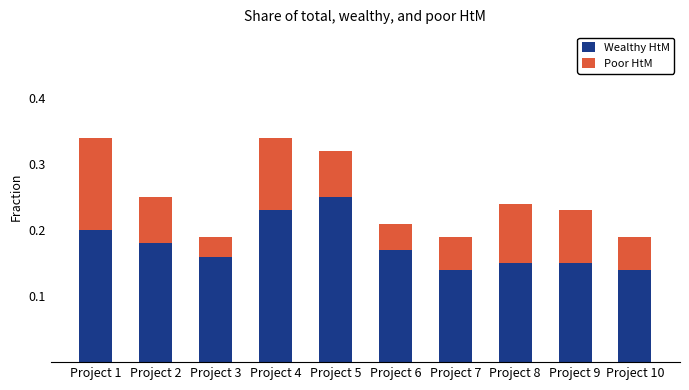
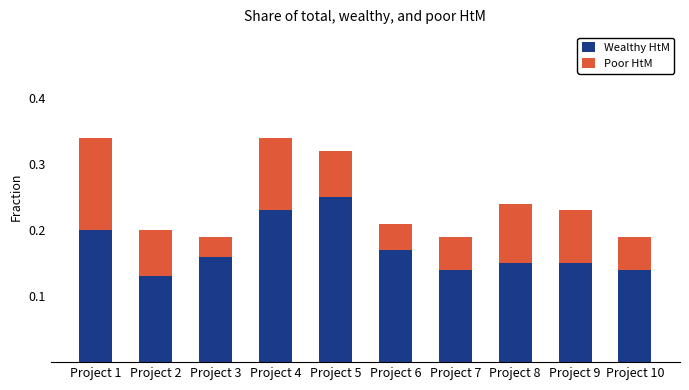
  {
    "Wealthy HtM": {
      "Project 1": 0.20,
-     "Project 2": 0.18,
+     "Project 2": 0.13,
      "Project 3": 0.16,
      "Project 4": 0.23,
      "Project 5": 0.25,
      "Project 6": 0.17,
      "Project 7": 0.14,
      "Project 8": 0.15,
      "Project 9": 0.15,
      "Project 10": 0.14
    },
    "Poor HtM": {
      "Project 1": 0.14,
      "Project 2": 0.07,
      "Project 3": 0.03,
      "Project 4": 0.11,
      "Project 5": 0.07,
      "Project 6": 0.04,
      "Project 7": 0.05,
      "Project 8": 0.09,
      "Project 9": 0.08,
      "Project 10": 0.05
    }
  }
